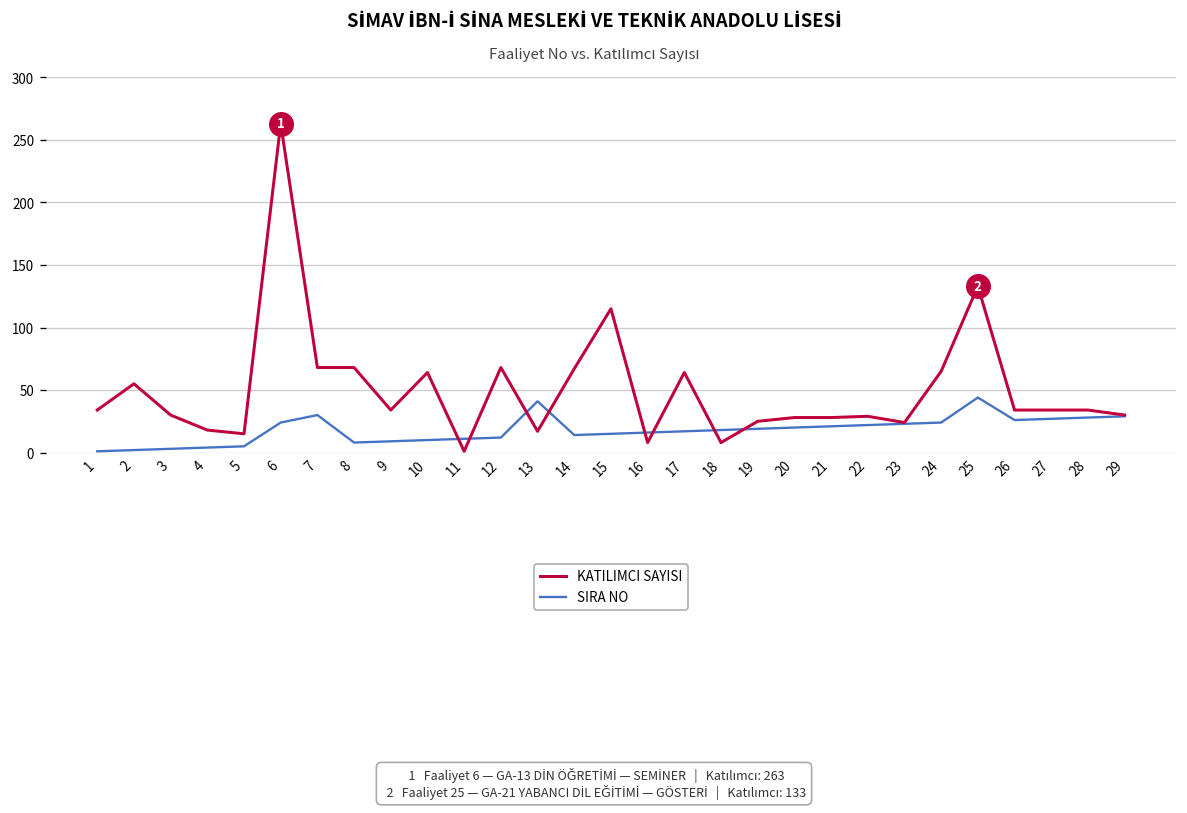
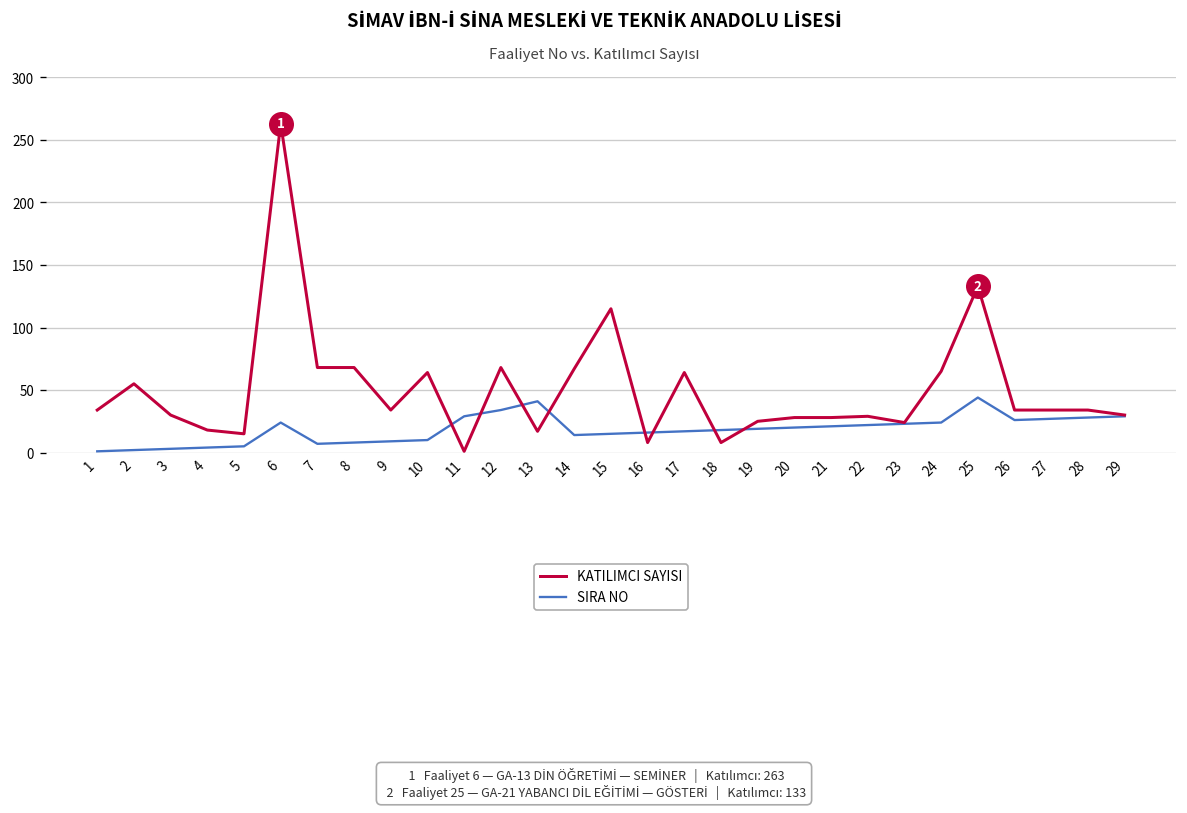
  {
    "SIRA NO": {
      "1": 1,
      "2": 2,
      "3": 3,
      "4": 4,
      "5": 5,
      "6": 24,
-     "7": 30,
+     "7": 7,
      "8": 8,
      "9": 9,
      "10": 10,
-     "11": 11,
-     "12": 12,
+     "11": 29,
+     "12": 34,
      "13": 41,
      "14": 14,
      "15": 15,
      "16": 16,
      "17": 17,
      "18": 18,
      "19": 19,
      "20": 20,
      "21": 21,
      "22": 22,
      "24": 24,
      "25": 44,
      "26": 26,
      "27": 27,
      "28": 28
    }
  }
